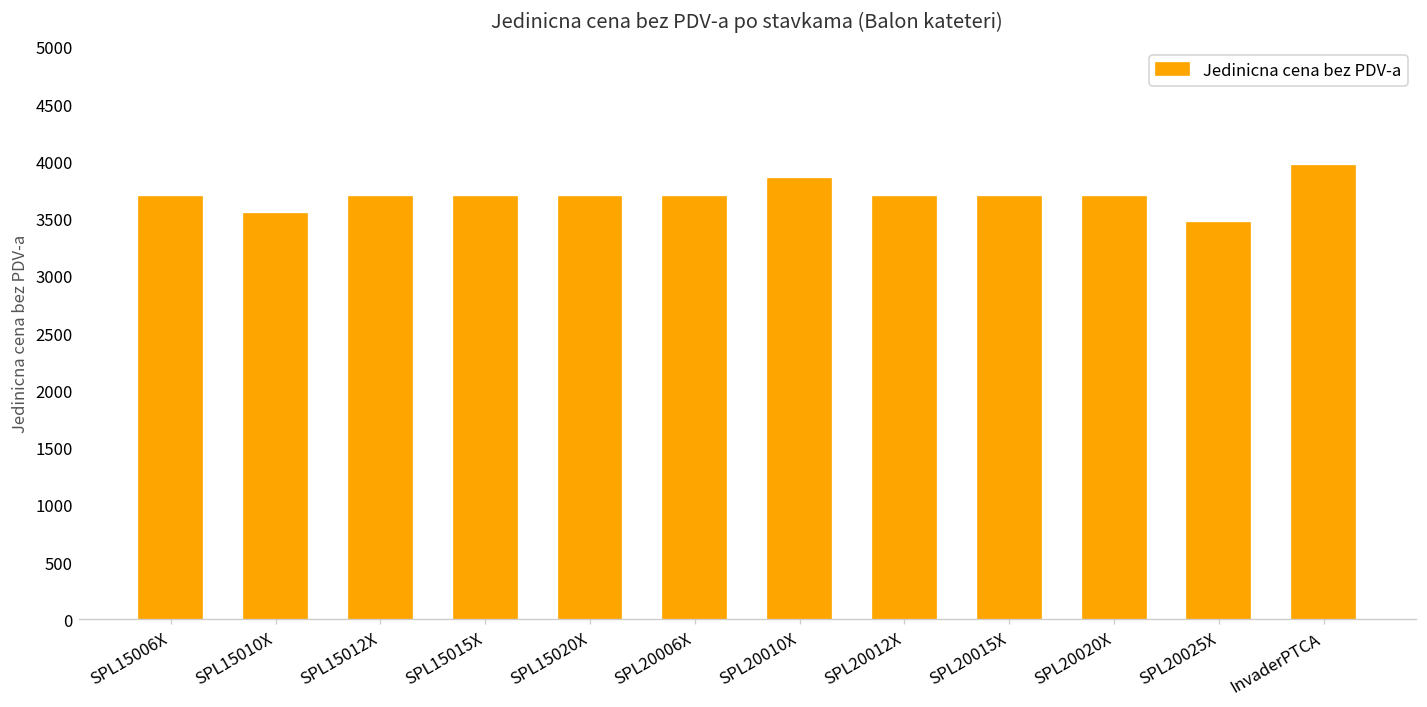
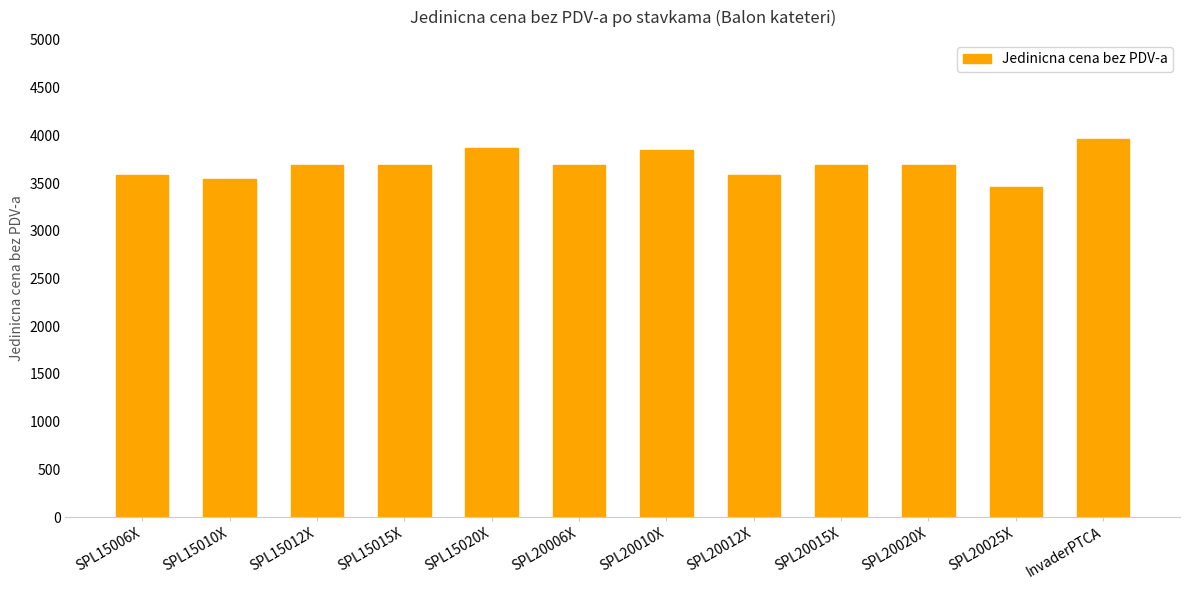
  {
-   "SPL15006X": 3700,
+   "SPL15006X": 3600,
    "SPL15010X": 3500,
    "SPL15012X": 3700,
    "SPL15015X": 3700,
-   "SPL15020X": 3700,
+   "SPL15020X": 3900,
    "SPL20006X": 3700,
    "SPL20010X": 3800,
-   "SPL20012X": 3700,
+   "SPL20012X": 3600,
    "SPL20015X": 3700,
    "SPL20020X": 3700,
    "SPL20025X": 3500,
    "InvaderPTCA": 4000
  }
